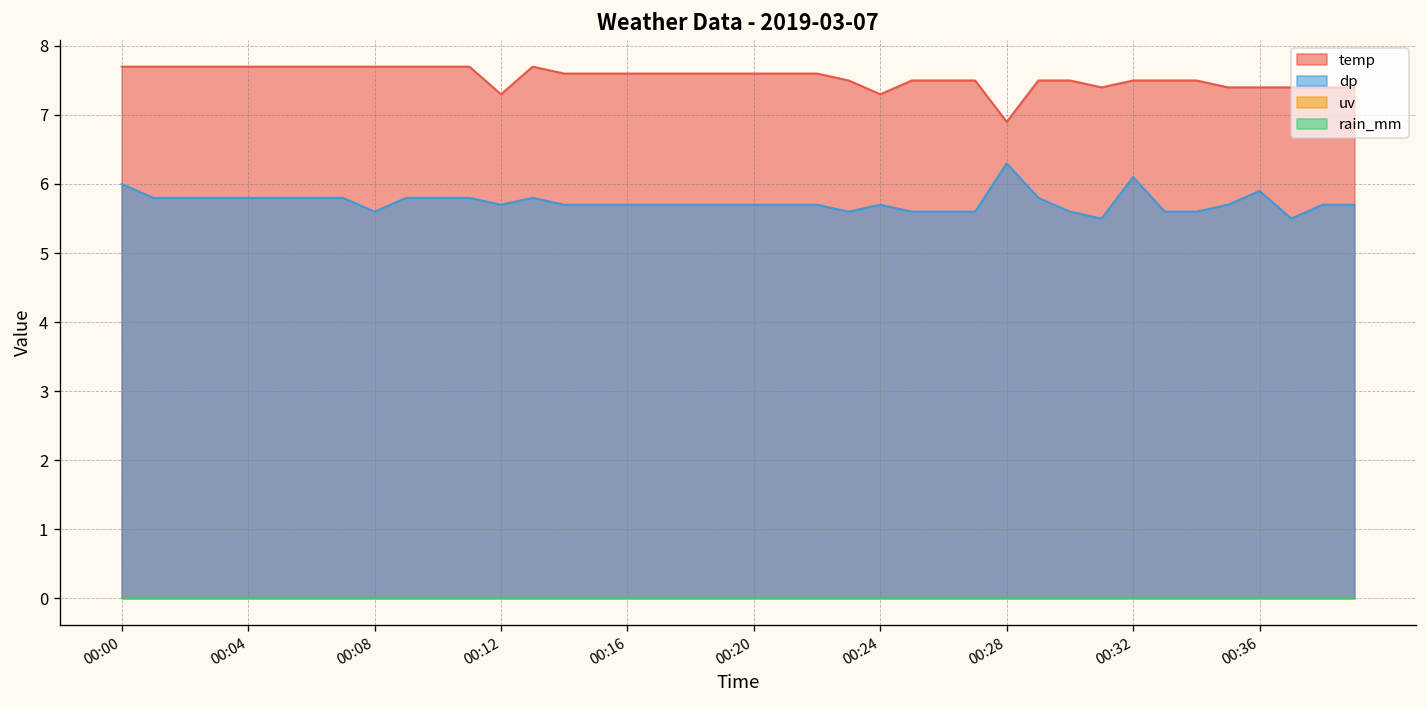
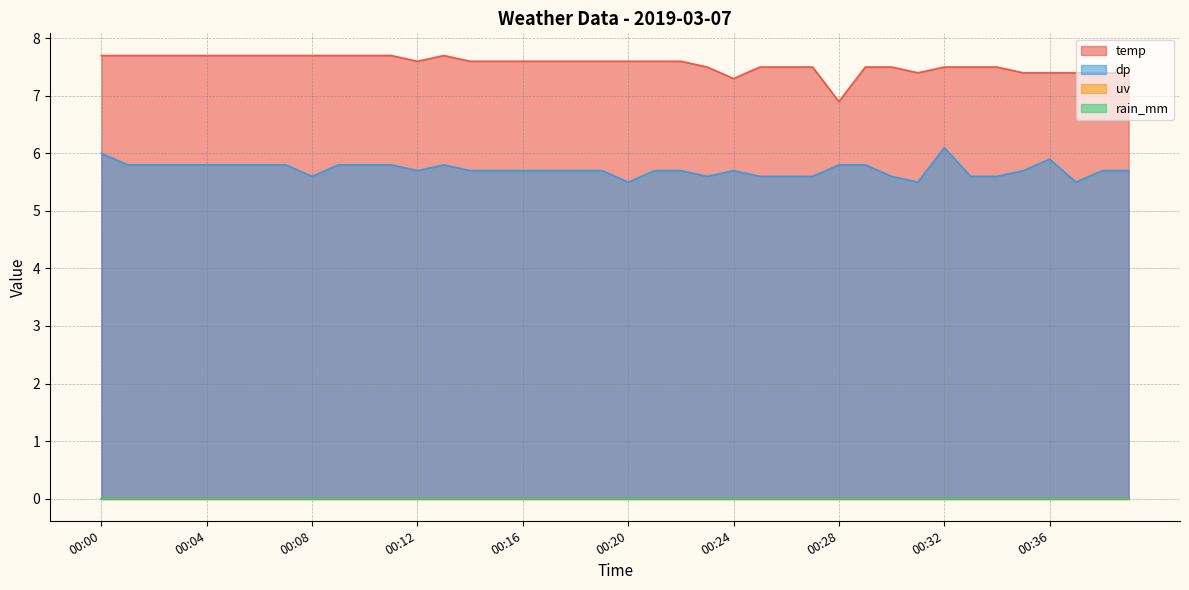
  {
    "temp": {
      "00:00": 7.7,
      "00:04": 7.7,
      "00:08": 7.7,
-     "00:12": 7.3,
+     "00:12": 7.6,
      "00:16": 7.6,
      "00:20": 7.6,
      "00:24": 7.3,
      "00:28": 6.9,
      "00:32": 7.5,
      "00:36": 7.4
    },
    "dp": {
      "00:00": 6.0,
      "00:04": 5.8,
      "00:08": 5.6,
      "00:12": 5.7,
      "00:16": 5.7,
-     "00:20": 5.7,
+     "00:20": 5.5,
      "00:24": 5.7,
-     "00:28": 6.3,
+     "00:28": 5.8,
      "00:32": 6.1,
      "00:36": 5.9
    },
    "rain_mm": {
      "00:00": 0.0,
      "00:04": 0.0,
      "00:08": 0.0,
      "00:12": 0.0,
      "00:16": 0.0,
      "00:20": 0.0,
      "00:24": 0.0,
      "00:28": 0.0,
      "00:32": 0.0,
      "00:36": 0.0
    }
  }
